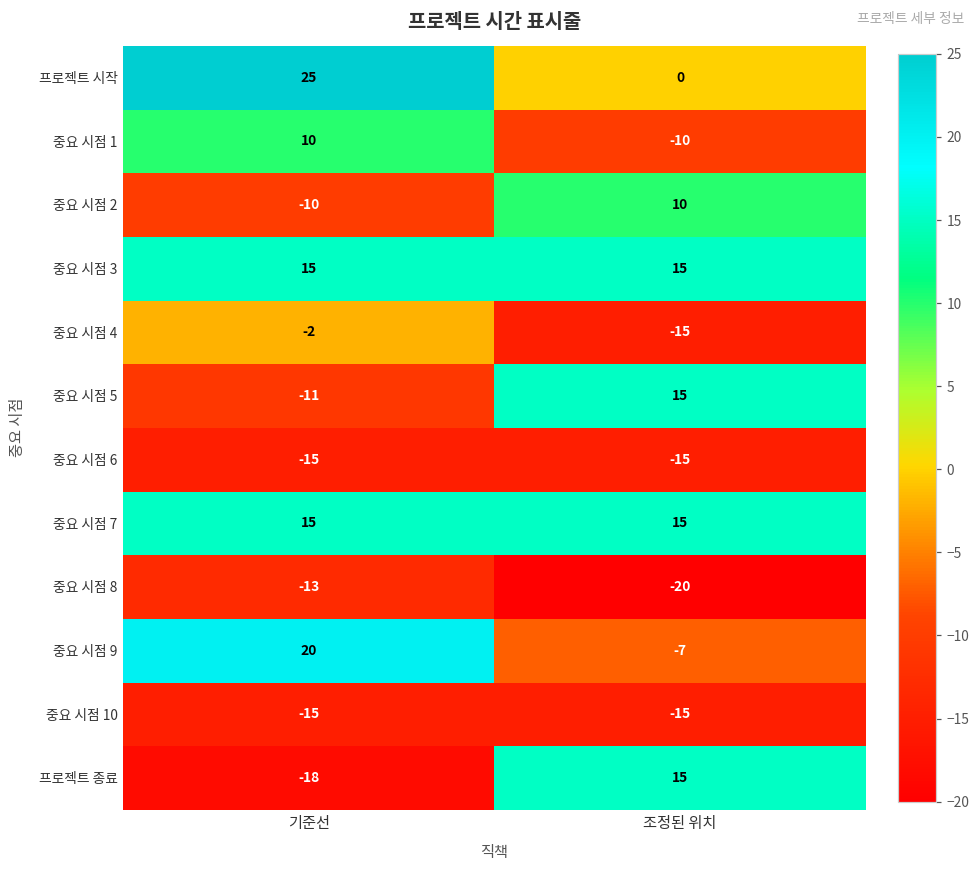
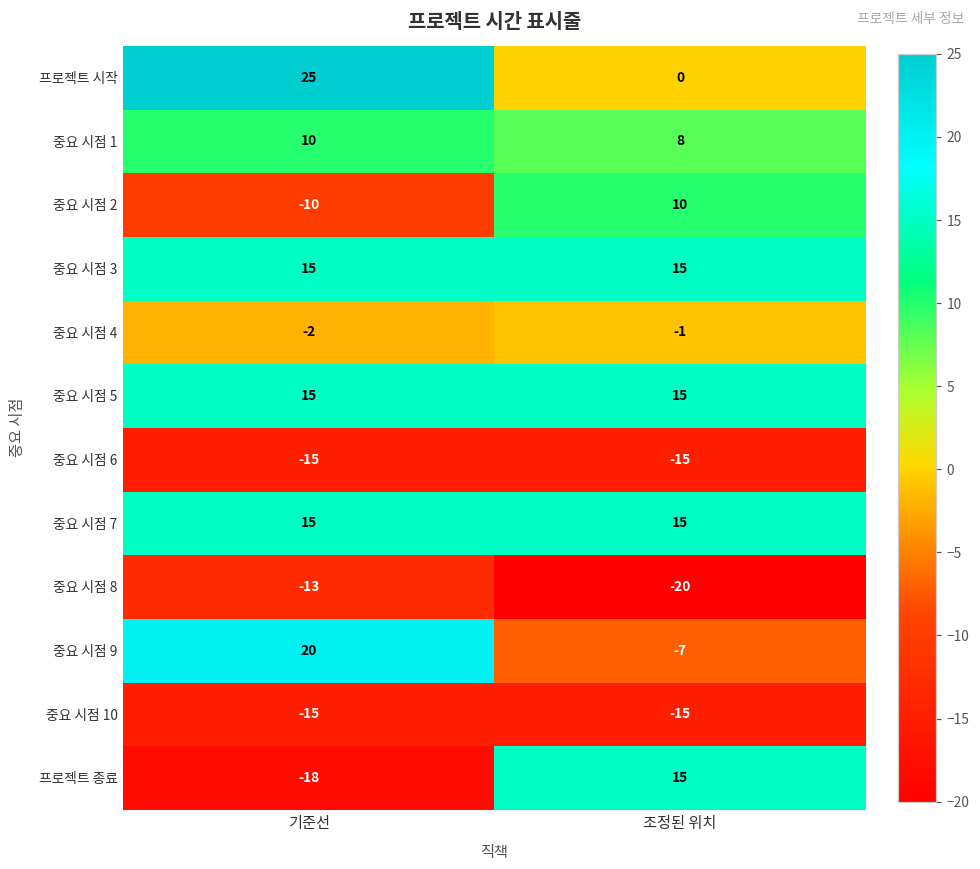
  {
    "프로젝트 시작": {
      "기준선": 25,
      "조정된 위치": 0
    },
    "중요 시점 1": {
      "기준선": 10,
-     "조정된 위치": -10
+     "조정된 위치": 8
    },
    "중요 시점 2": {
      "기준선": -10,
      "조정된 위치": 10
    },
    "중요 시점 3": {
      "기준선": 15,
      "조정된 위치": 15
    },
    "중요 시점 4": {
      "기준선": -2,
-     "조정된 위치": -15
+     "조정된 위치": -1
    },
    "중요 시점 5": {
-     "기준선": -11,
+     "기준선": 15,
      "조정된 위치": 15
    },
    "중요 시점 6": {
      "기준선": -15,
      "조정된 위치": -15
    },
    "중요 시점 7": {
      "기준선": 15,
      "조정된 위치": 15
    },
    "중요 시점 8": {
      "기준선": -13,
      "조정된 위치": -20
    },
    "중요 시점 9": {
      "기준선": 20,
      "조정된 위치": -7
    },
    "중요 시점 10": {
      "기준선": -15,
      "조정된 위치": -15
    },
    "프로젝트 종료": {
      "기준선": -18,
      "조정된 위치": 15
    }
  }
